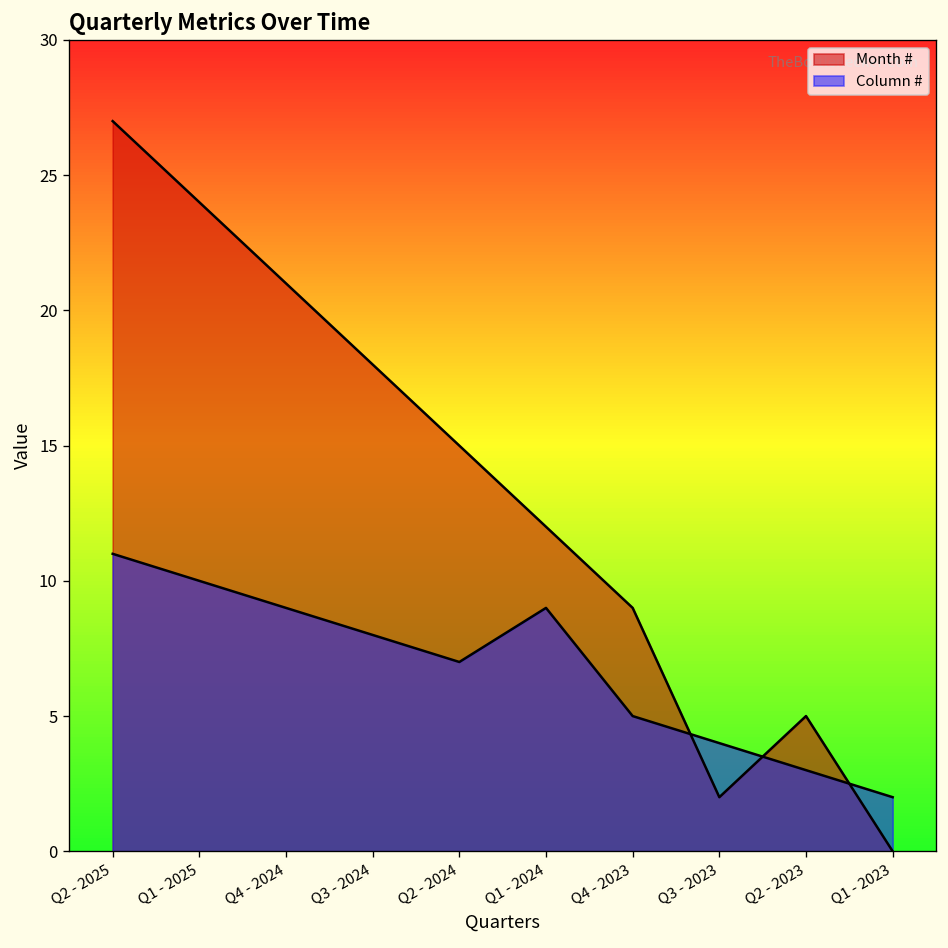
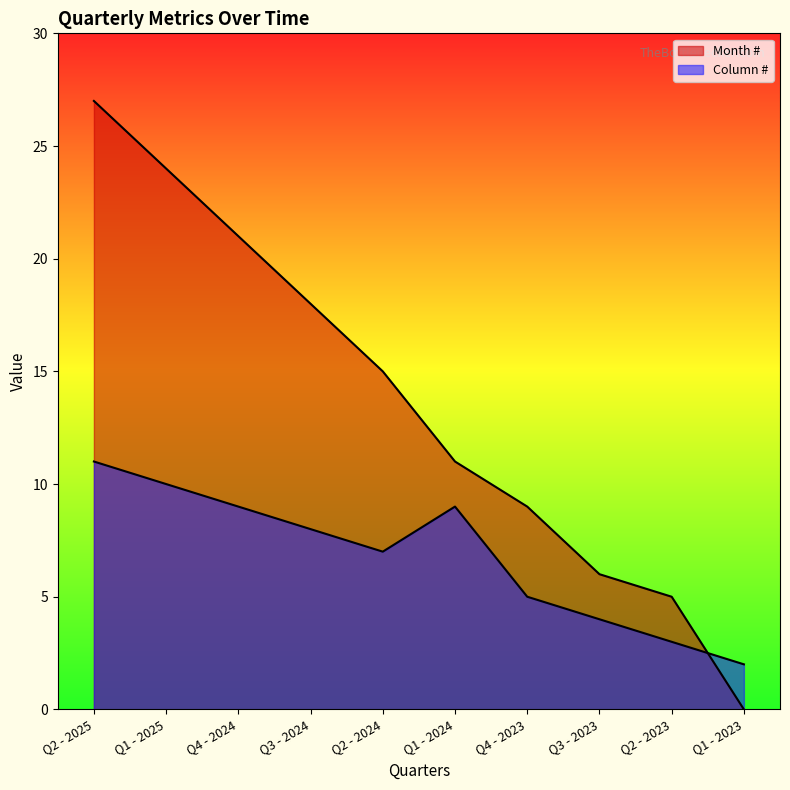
  {
    "Month #": {
      "Q2 - 2025": 27,
      "Q1 - 2025": 24,
      "Q4 - 2024": 21,
      "Q3 - 2024": 18,
      "Q2 - 2024": 15,
-     "Q1 - 2024": 12,
+     "Q1 - 2024": 11,
      "Q4 - 2023": 9,
-     "Q3 - 2023": 2,
+     "Q3 - 2023": 6,
      "Q2 - 2023": 5,
      "Q1 - 2023": 0
    },
    "Column #": {
      "Q2 - 2025": 11,
      "Q1 - 2025": 10,
      "Q4 - 2024": 9,
      "Q3 - 2024": 8,
      "Q2 - 2024": 7,
      "Q1 - 2024": 9,
      "Q4 - 2023": 5,
      "Q3 - 2023": 4,
      "Q2 - 2023": 3,
      "Q1 - 2023": 2
    }
  }
